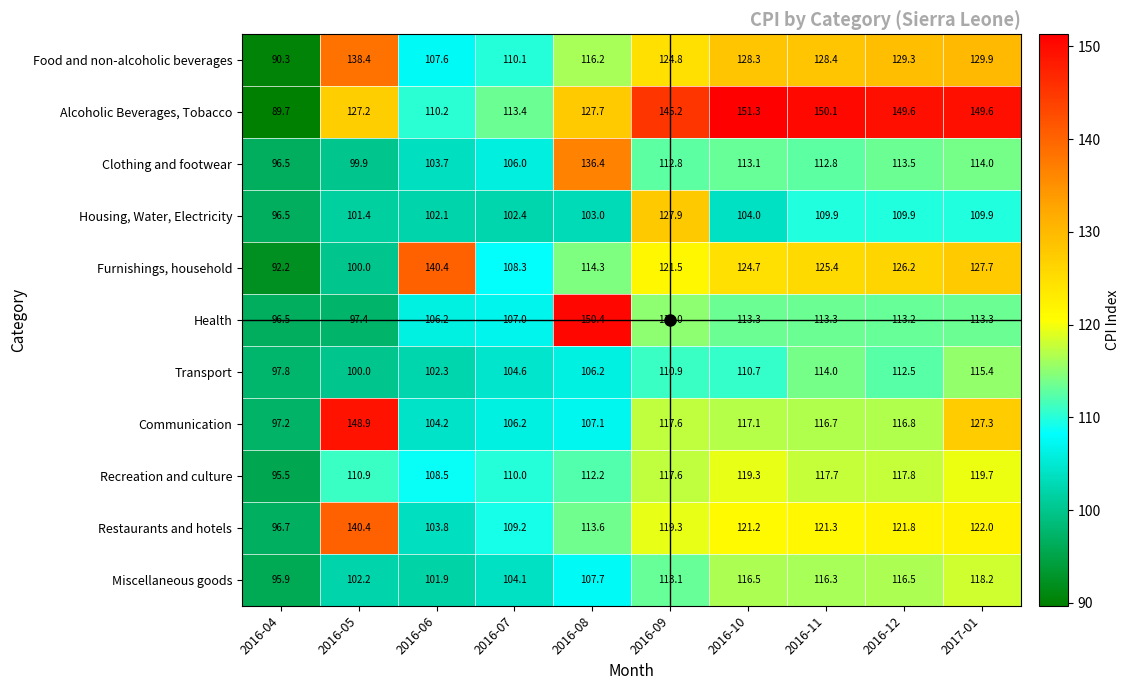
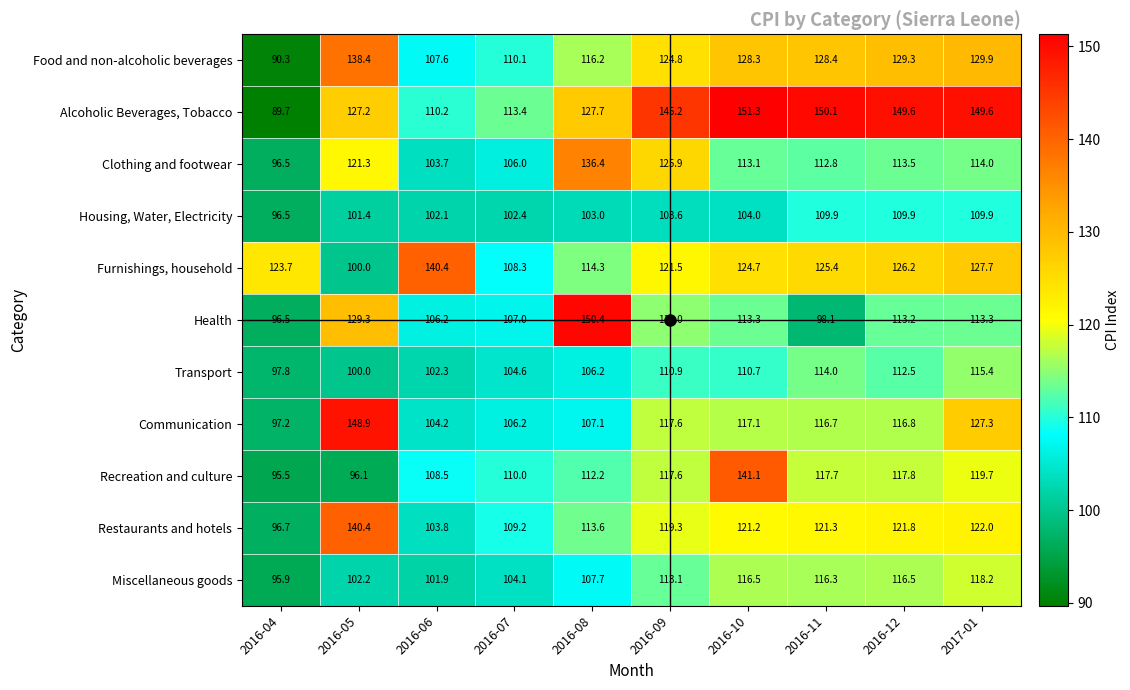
  {
    "Food and non-alcoholic beverages": {
      "2016-04": 90.3,
      "2016-05": 138.4,
      "2016-06": 107.6,
      "2016-07": 110.1,
      "2016-08": 116.2,
      "2016-09": 124.8,
      "2016-10": 128.3,
      "2016-11": 128.4,
      "2016-12": 129.3,
      "2017-01": 129.9
    },
    "Alcoholic Beverages, Tobacco": {
      "2016-04": 89.7,
      "2016-05": 127.2,
      "2016-06": 110.2,
      "2016-07": 113.4,
      "2016-08": 127.7,
      "2016-09": 145.2,
      "2016-10": 151.3,
      "2016-11": 150.1,
      "2016-12": 149.6,
      "2017-01": 149.6
    },
    "Clothing and footwear": {
      "2016-04": 96.5,
-     "2016-05": 99.9,
+     "2016-05": 121.3,
      "2016-06": 103.7,
      "2016-07": 106.0,
      "2016-08": 136.4,
-     "2016-09": 112.8,
+     "2016-09": 125.9,
      "2016-10": 113.1,
      "2016-11": 112.8,
      "2016-12": 113.5,
      "2017-01": 114.0
    },
    "Housing, Water, Electricity": {
      "2016-04": 96.5,
      "2016-05": 101.4,
      "2016-06": 102.1,
      "2016-07": 102.4,
      "2016-08": 103.0,
-     "2016-09": 127.9,
+     "2016-09": 103.6,
      "2016-10": 104.0,
      "2016-11": 109.9,
      "2016-12": 109.9,
      "2017-01": 109.9
    },
    "Furnishings, household": {
-     "2016-04": 92.2,
+     "2016-04": 123.7,
      "2016-05": 100.0,
      "2016-06": 140.4,
      "2016-07": 108.3,
      "2016-08": 114.3,
      "2016-09": 121.5,
      "2016-10": 124.7,
      "2016-11": 125.4,
      "2016-12": 126.2,
      "2017-01": 127.7
    },
    "Health": {
      "2016-04": 96.5,
-     "2016-05": 97.4,
+     "2016-05": 129.3,
      "2016-06": 106.2,
      "2016-07": 107.0,
      "2016-08": 150.4,
      "2016-10": 113.3,
-     "2016-11": 113.3,
+     "2016-11": 98.1,
      "2016-12": 113.2,
      "2017-01": 113.3
    },
    "Transport": {
      "2016-04": 97.8,
      "2016-05": 100.0,
      "2016-06": 102.3,
      "2016-07": 104.6,
      "2016-08": 106.2,
      "2016-09": 110.9,
      "2016-10": 110.7,
      "2016-11": 114.0,
      "2016-12": 112.5,
      "2017-01": 115.4
    },
    "Communication": {
      "2016-04": 97.2,
      "2016-05": 148.9,
      "2016-06": 104.2,
      "2016-07": 106.2,
      "2016-08": 107.1,
      "2016-09": 117.6,
      "2016-10": 117.1,
      "2016-11": 116.7,
      "2016-12": 116.8,
      "2017-01": 127.3
    },
    "Recreation and culture": {
      "2016-04": 95.5,
-     "2016-05": 110.9,
+     "2016-05": 96.1,
      "2016-06": 108.5,
      "2016-07": 110.0,
      "2016-08": 112.2,
      "2016-09": 117.6,
-     "2016-10": 119.3,
+     "2016-10": 141.1,
      "2016-11": 117.7,
      "2016-12": 117.8,
      "2017-01": 119.7
    },
    "Restaurants and hotels": {
      "2016-04": 96.7,
      "2016-05": 140.4,
      "2016-06": 103.8,
      "2016-07": 109.2,
      "2016-08": 113.6,
      "2016-09": 119.3,
      "2016-10": 121.2,
      "2016-11": 121.3,
      "2016-12": 121.8,
      "2017-01": 122.0
    },
    "Miscellaneous goods": {
      "2016-04": 95.9,
      "2016-05": 102.2,
      "2016-06": 101.9,
      "2016-07": 104.1,
      "2016-08": 107.7,
      "2016-09": 113.1,
      "2016-10": 116.5,
      "2016-11": 116.3,
      "2016-12": 116.5,
      "2017-01": 118.2
    }
  }
